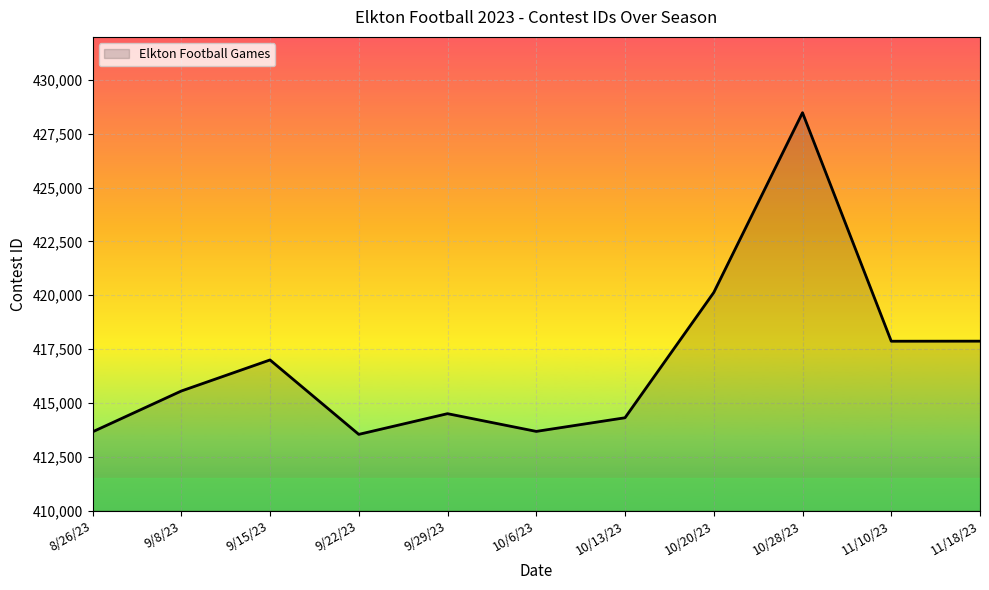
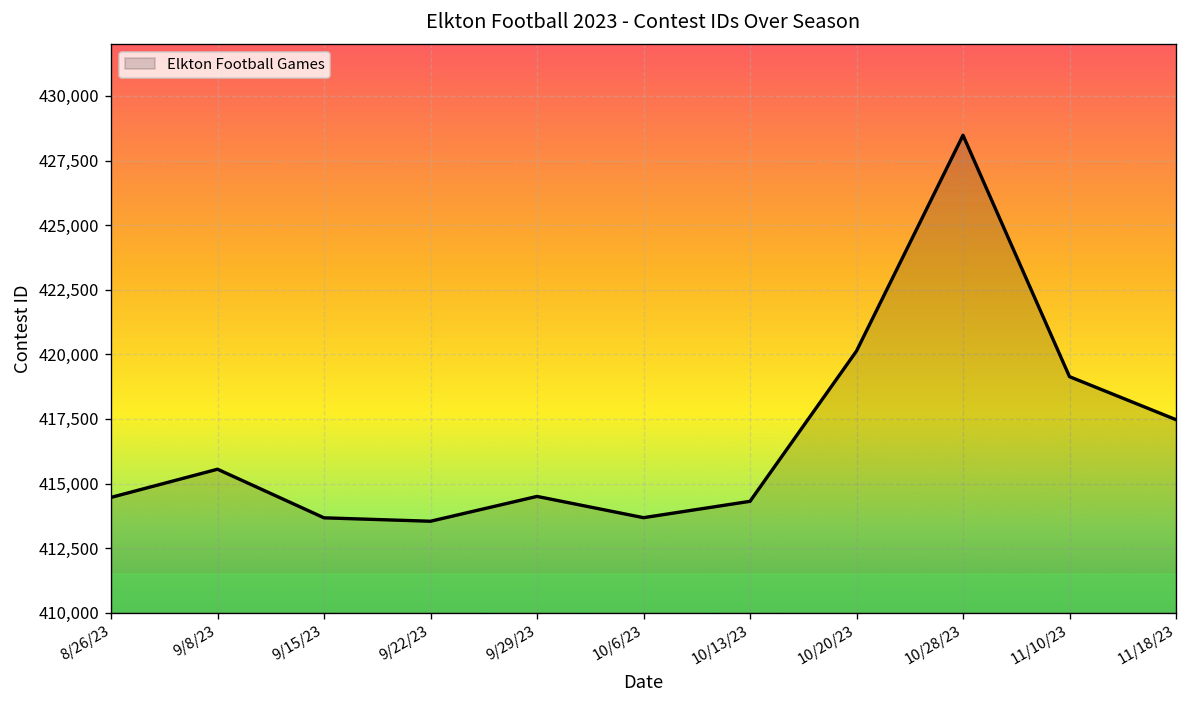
  {
-   "8/26/23": "413,700",
+   "8/26/23": "414,500",
    "9/8/23": "415,600",
-   "9/15/23": "417,000",
+   "9/15/23": "413,700",
    "9/22/23": "413,500",
    "9/29/23": "414,500",
    "10/6/23": "413,700",
    "10/13/23": "414,300",
    "10/20/23": "420,100",
    "10/28/23": "428,500",
-   "11/10/23": "417,900",
-   "11/18/23": "417,900"
+   "11/10/23": "419,100",
+   "11/18/23": "417,500"
  }
